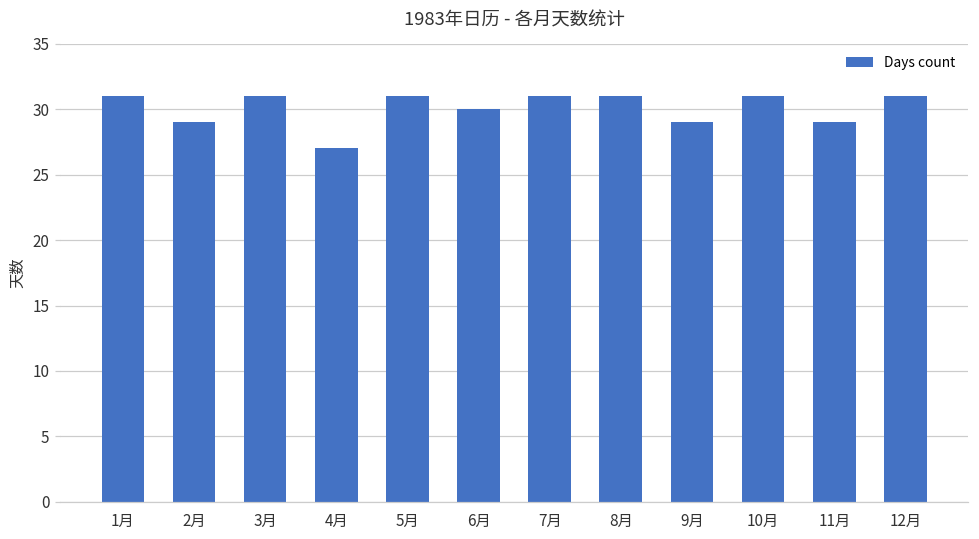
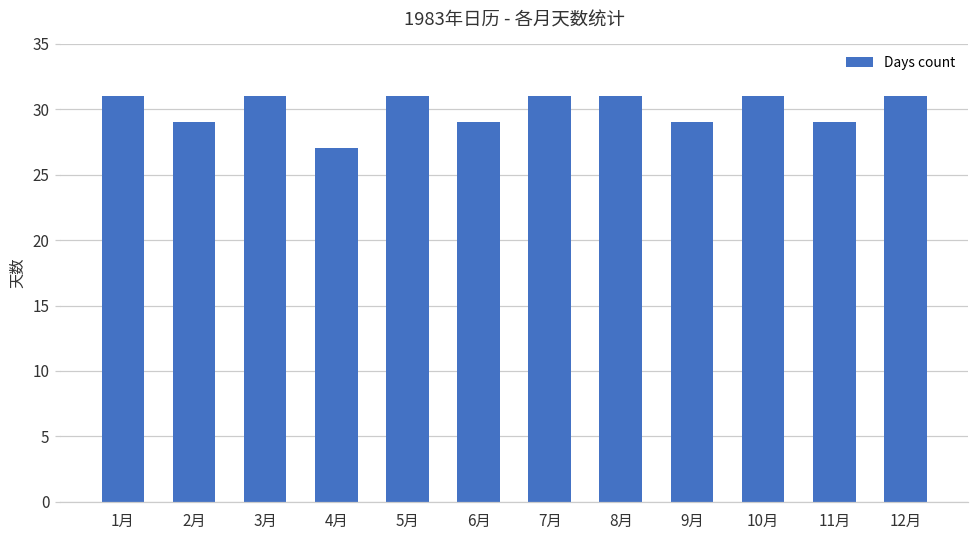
  {
    "1月": 31,
    "2月": 29,
    "3月": 31,
    "4月": 27,
    "5月": 31,
-   "6月": 30,
+   "6月": 29,
    "7月": 31,
    "8月": 31,
    "9月": 29,
    "10月": 31,
    "11月": 29,
    "12月": 31
  }
